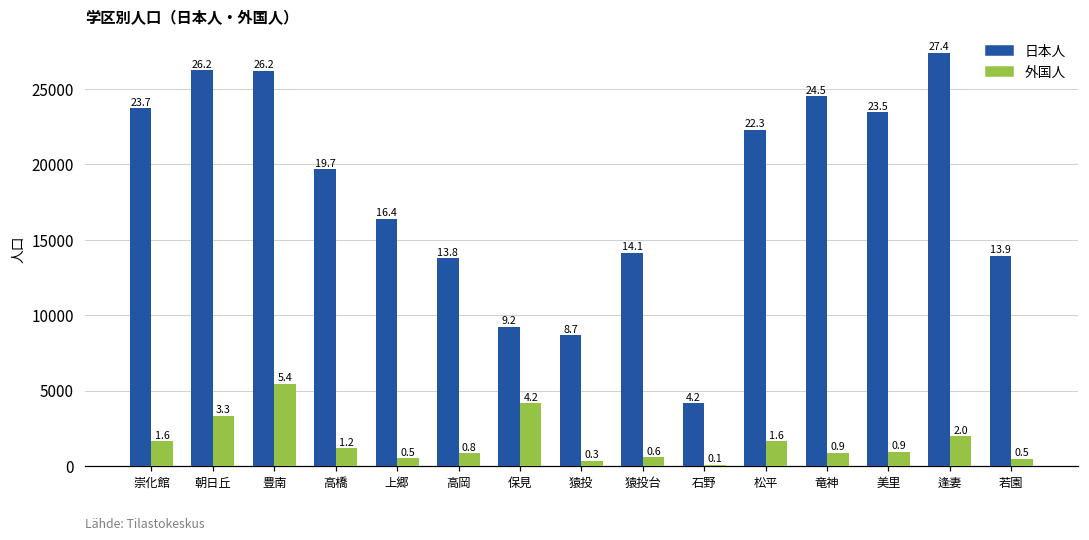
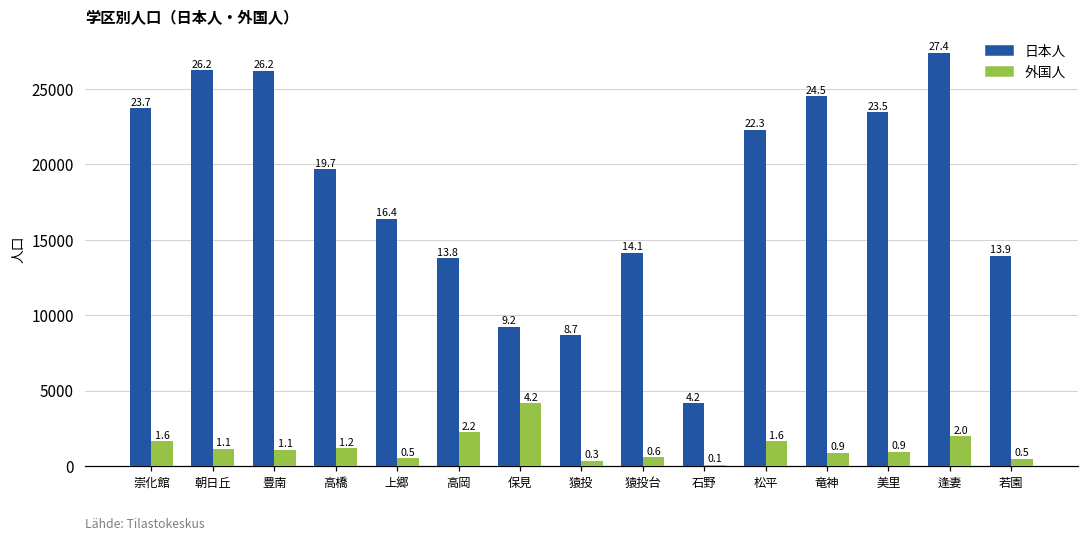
  {
    "外国人": {
-     "朝日丘": 3.3,
-     "豊南": 5.4,
-     "高岡": 0.8
+     "朝日丘": 1.1,
+     "豊南": 1.1,
+     "高岡": 2.2
    }
  }
